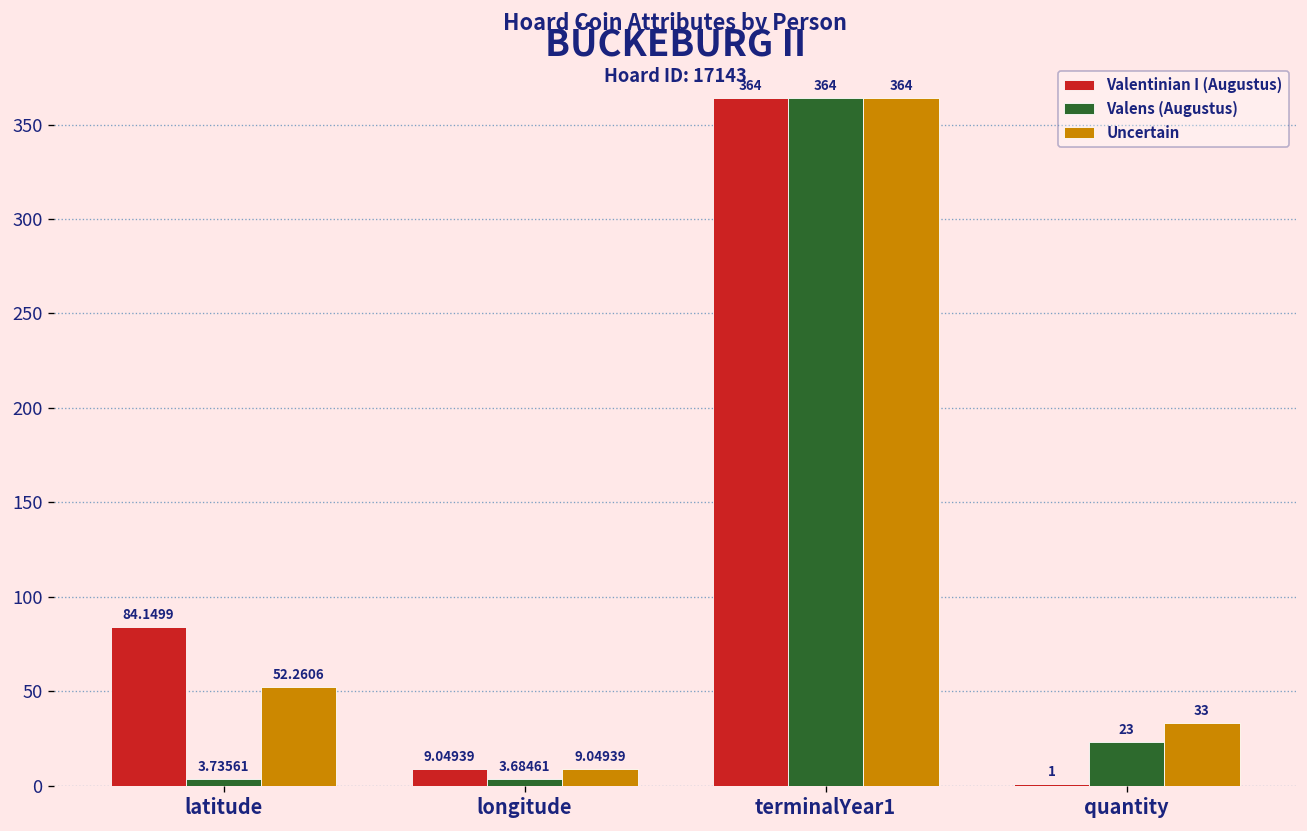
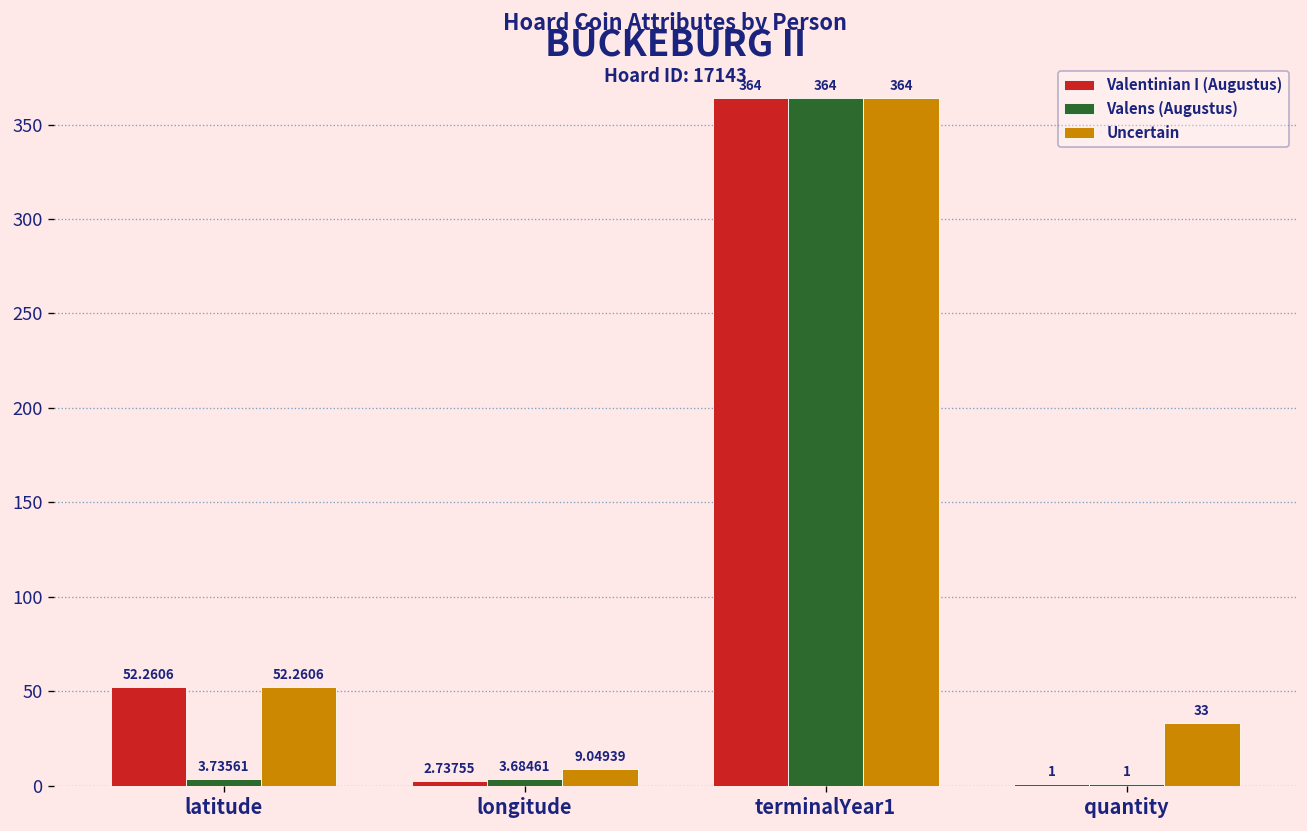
  {
    "Valentinian I (Augustus)": {
-     "latitude": 84.1499,
-     "longitude": 9.04939,
+     "latitude": 52.2606,
+     "longitude": 2.73755,
      "quantity": 1
    },
    "Valens (Augustus)": {
      "latitude": 3.73561,
      "longitude": 3.68461,
      "terminalYear1": 364,
-     "quantity": 23
+     "quantity": 1
    },
    "Uncertain": {
      "latitude": 52.2606,
      "longitude": 9.04939,
      "terminalYear1": 364,
      "quantity": 33
    }
  }
